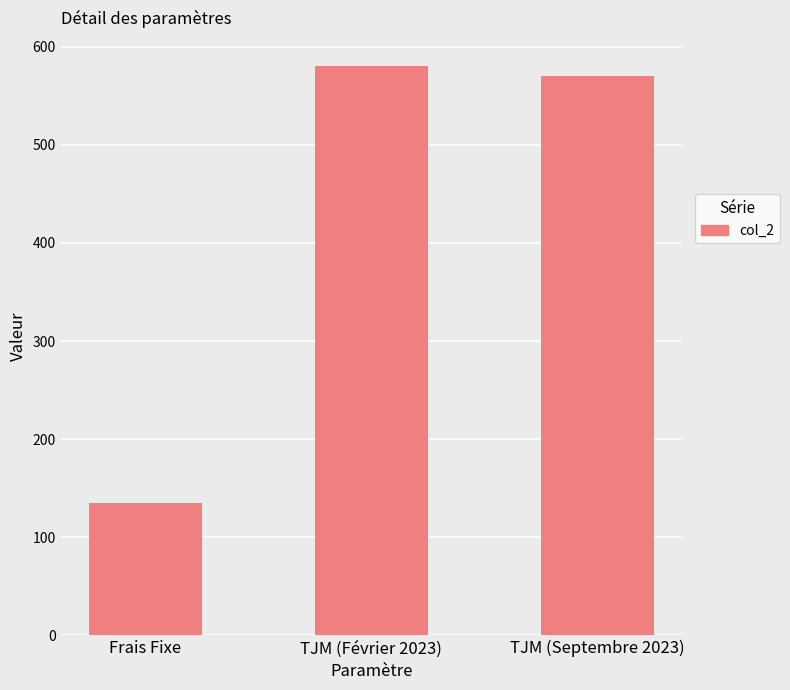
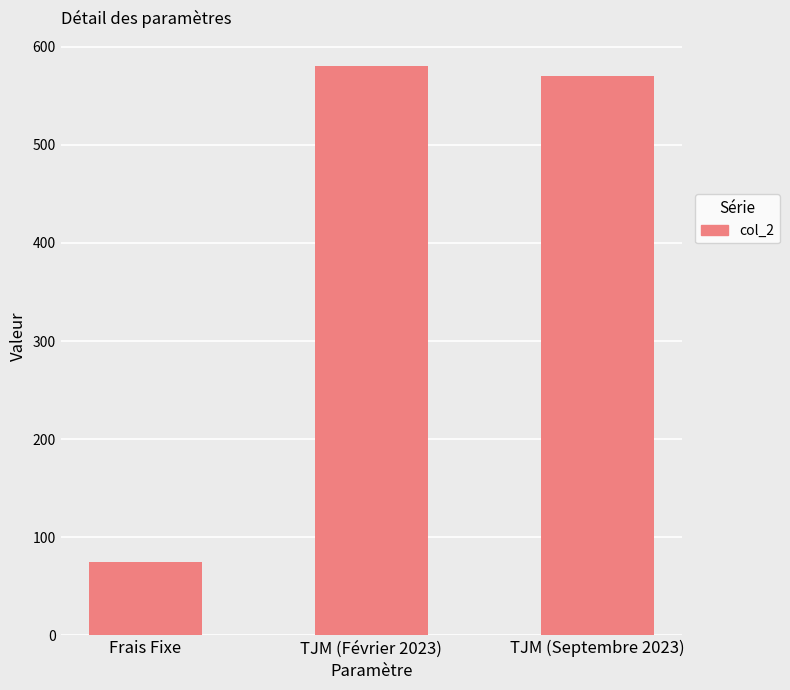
  {
-   "Frais Fixe": 140,
+   "Frais Fixe": 80,
    "TJM (Février 2023)": 580,
    "TJM (Septembre 2023)": 570
  }
